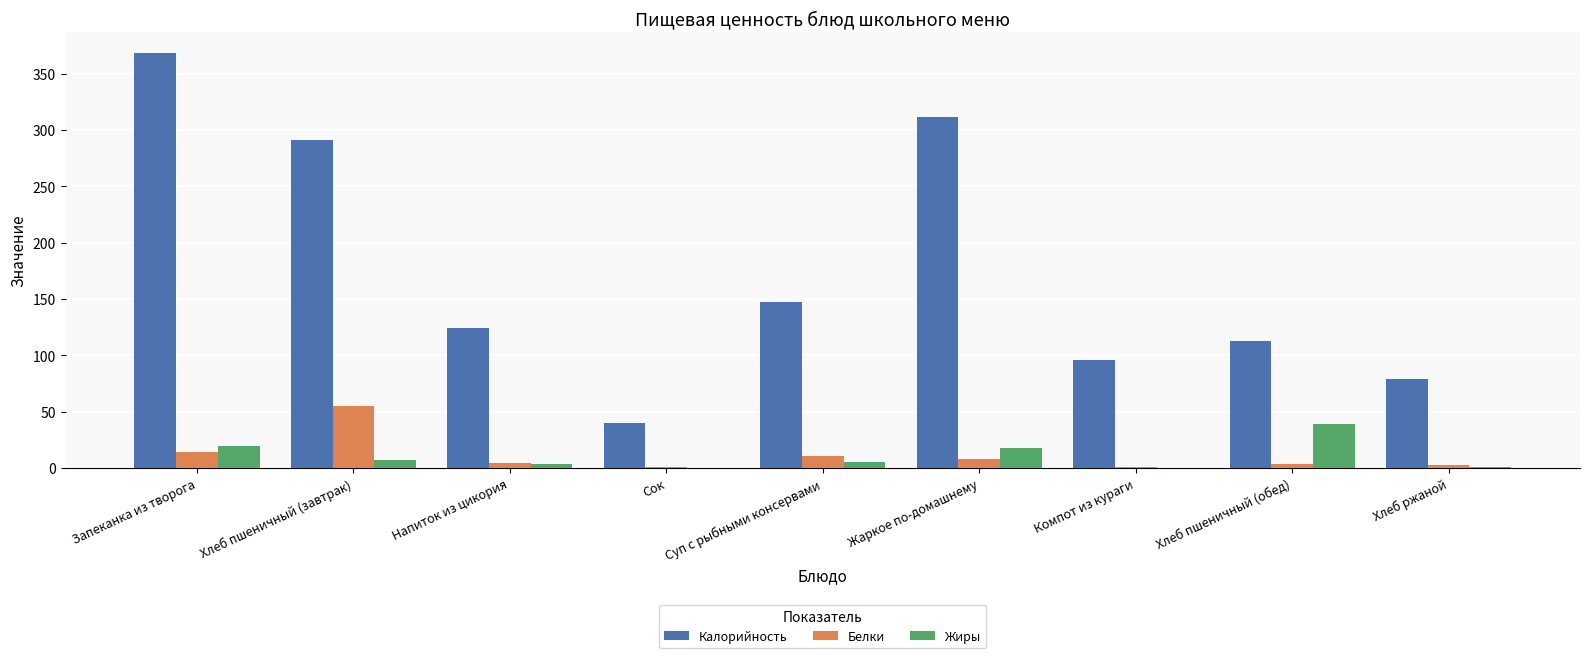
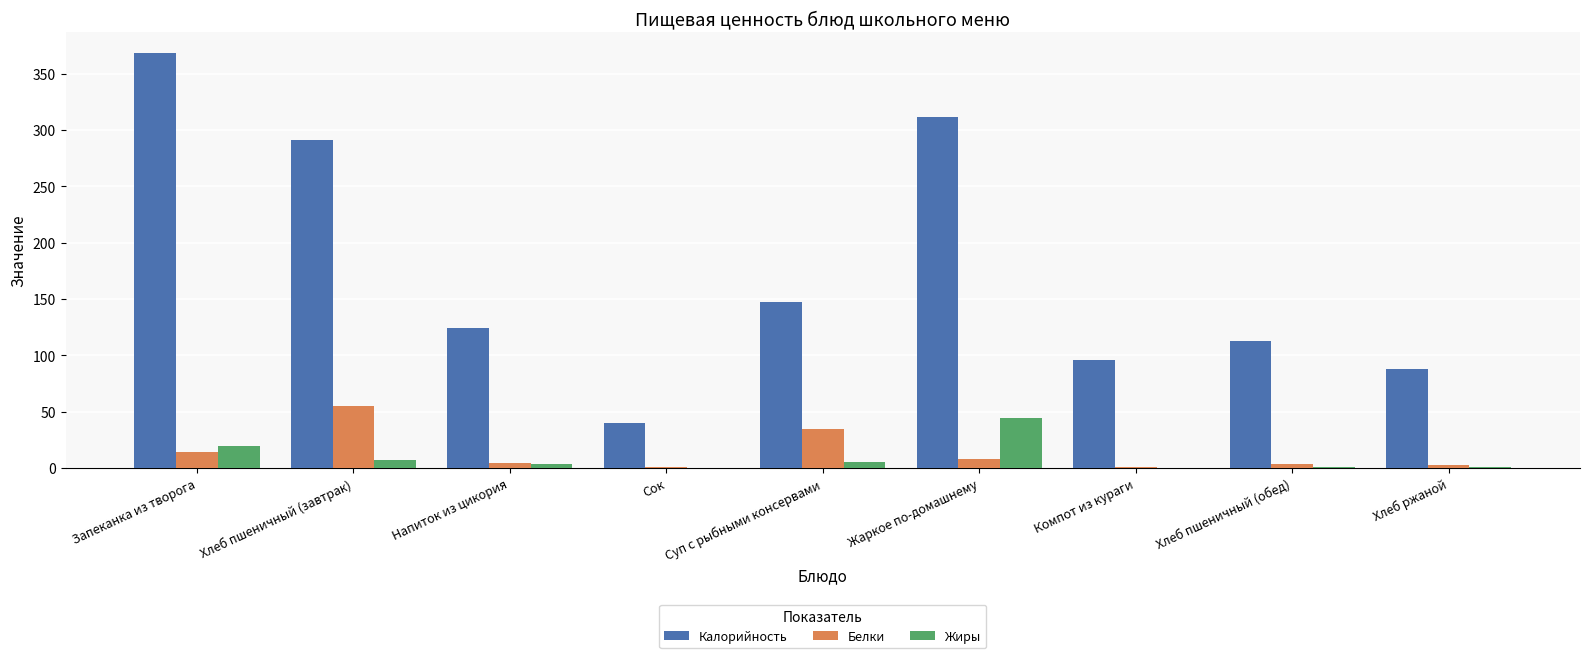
  {
    "Калорийность": {
      "Запеканка из творога": 368,
      "Хлеб пшеничный (завтрак)": 291,
      "Напиток из цикория": 124,
      "Сок": 40,
      "Суп с рыбными консервами": 147,
      "Жаркое по-домашнему": 312,
      "Компот из кураги": 96,
      "Хлеб пшеничный (обед)": 113,
-     "Хлеб ржаной": 79
+     "Хлеб ржаной": 87
    },
    "Белки": {
      "Запеканка из творога": 14,
      "Хлеб пшеничный (завтрак)": 55,
      "Напиток из цикория": 5,
-     "Суп с рыбными консервами": 10,
+     "Суп с рыбными консервами": 34,
      "Жаркое по-домашнему": 8,
      "Хлеб пшеничный (обед)": 3,
      "Хлеб ржаной": 3
    },
    "Жиры": {
      "Запеканка из творога": 19,
      "Хлеб пшеничный (завтрак)": 7,
      "Напиток из цикория": 4,
      "Суп с рыбными консервами": 5,
-     "Жаркое по-домашнему": 18,
-     "Хлеб пшеничный (обед)": 39
+     "Жаркое по-домашнему": 44,
+     "Хлеб пшеничный (обед)": 0
    }
  }
